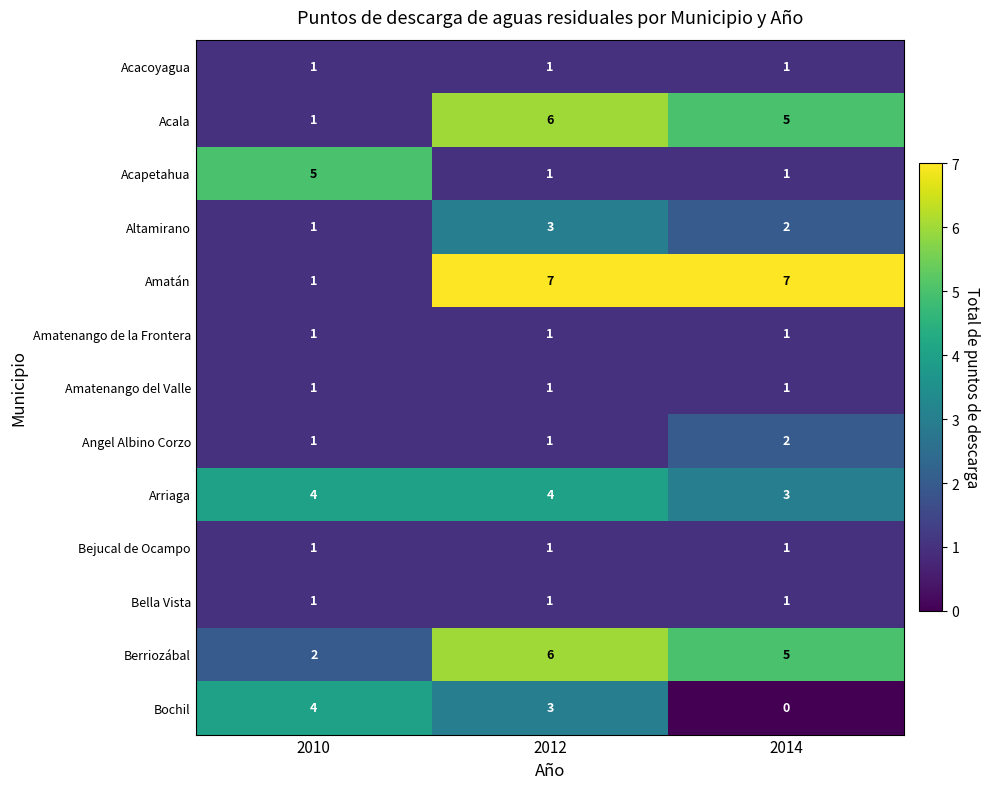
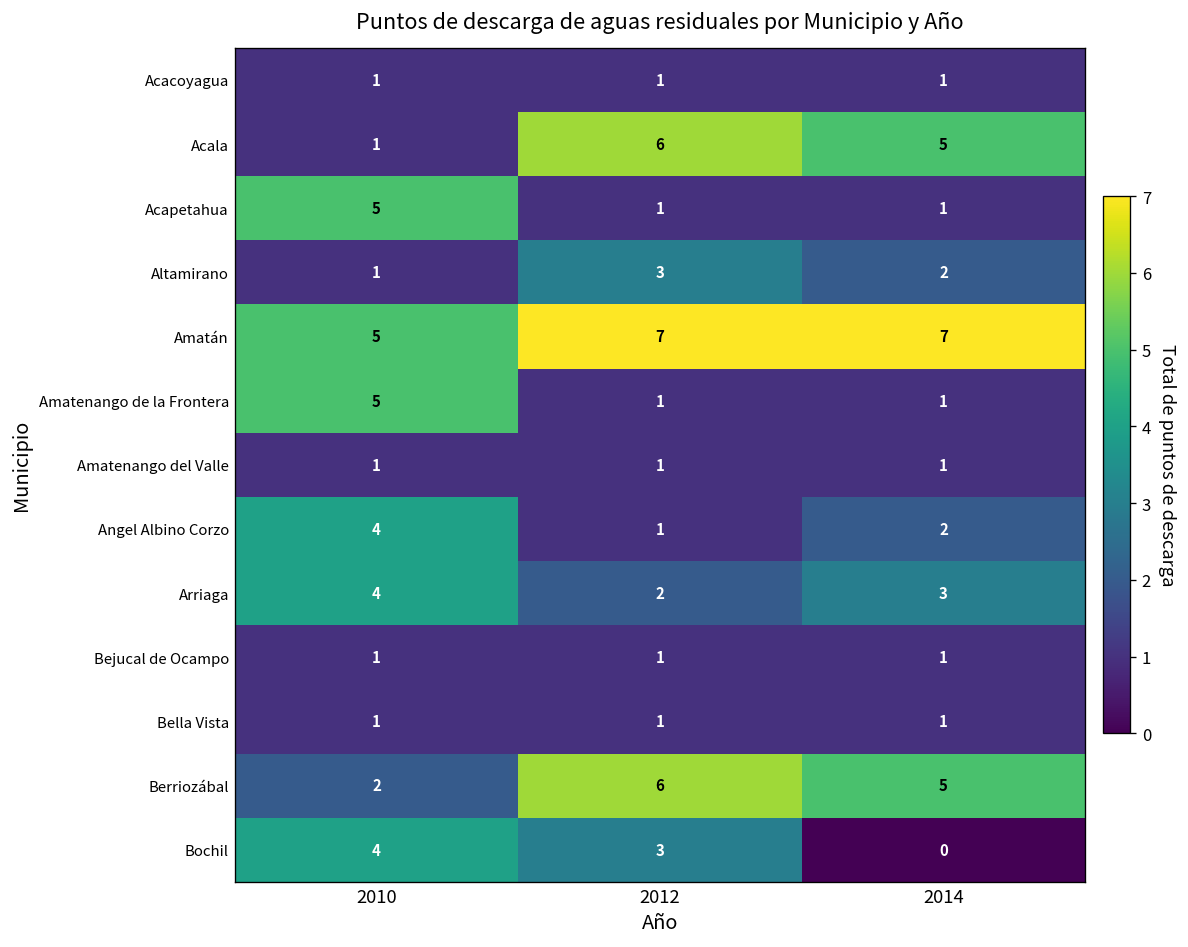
  {
    "Acacoyagua": {
      "2010": 1,
      "2012": 1,
      "2014": 1
    },
    "Acala": {
      "2010": 1,
      "2012": 6,
      "2014": 5
    },
    "Acapetahua": {
      "2010": 5,
      "2012": 1,
      "2014": 1
    },
    "Altamirano": {
      "2010": 1,
      "2012": 3,
      "2014": 2
    },
    "Amatán": {
-     "2010": 1,
+     "2010": 5,
      "2012": 7,
      "2014": 7
    },
    "Amatenango de la Frontera": {
-     "2010": 1,
+     "2010": 5,
      "2012": 1,
      "2014": 1
    },
    "Amatenango del Valle": {
      "2010": 1,
      "2012": 1,
      "2014": 1
    },
    "Angel Albino Corzo": {
-     "2010": 1,
+     "2010": 4,
      "2012": 1,
      "2014": 2
    },
    "Arriaga": {
      "2010": 4,
-     "2012": 4,
+     "2012": 2,
      "2014": 3
    },
    "Bejucal de Ocampo": {
      "2010": 1,
      "2012": 1,
      "2014": 1
    },
    "Bella Vista": {
      "2010": 1,
      "2012": 1,
      "2014": 1
    },
    "Berriozábal": {
      "2010": 2,
      "2012": 6,
      "2014": 5
    },
    "Bochil": {
      "2010": 4,
      "2012": 3,
      "2014": 0
    }
  }
